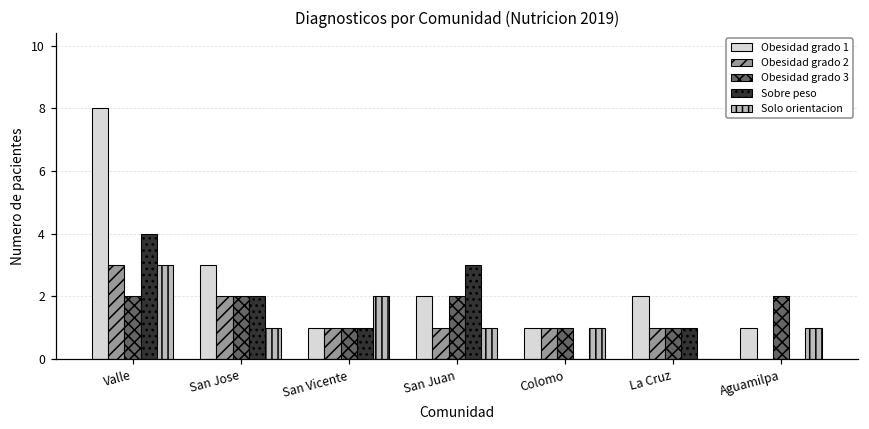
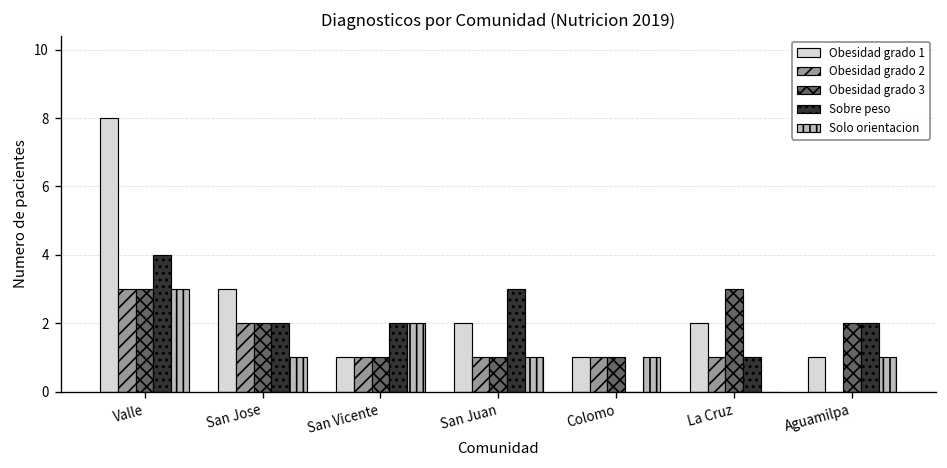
  {
    "Obesidad grado 3": {
-     "Valle": 2,
+     "Valle": 3,
      "San Jose": 2,
      "San Vicente": 1,
-     "San Juan": 2,
+     "San Juan": 1,
      "Colomo": 1,
-     "La Cruz": 1,
+     "La Cruz": 3,
      "Aguamilpa": 2
    },
    "Sobre peso": {
      "Valle": 4,
      "San Jose": 2,
-     "San Vicente": 1,
+     "San Vicente": 2,
      "San Juan": 3,
      "Colomo": 0,
      "La Cruz": 1,
-     "Aguamilpa": 0
+     "Aguamilpa": 2
    }
  }
